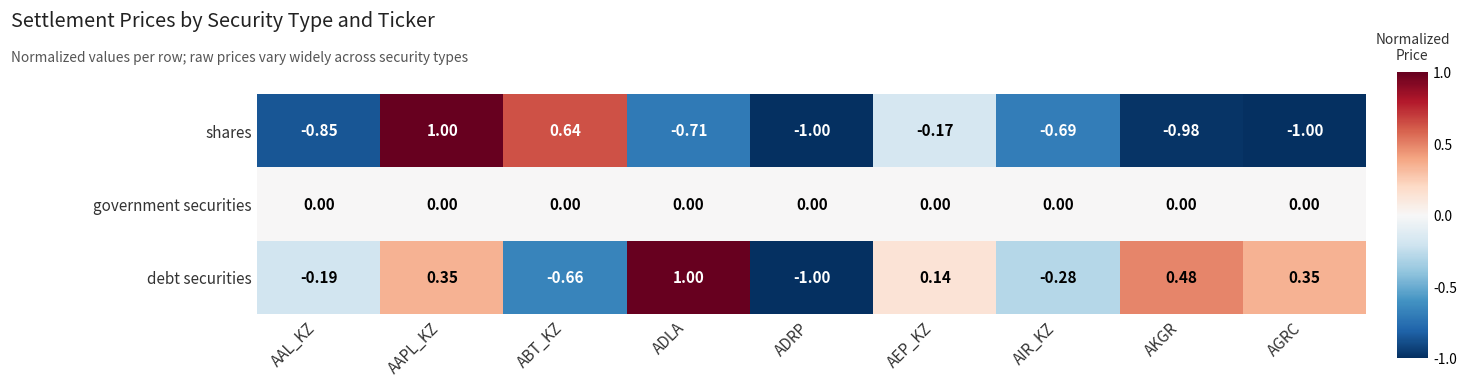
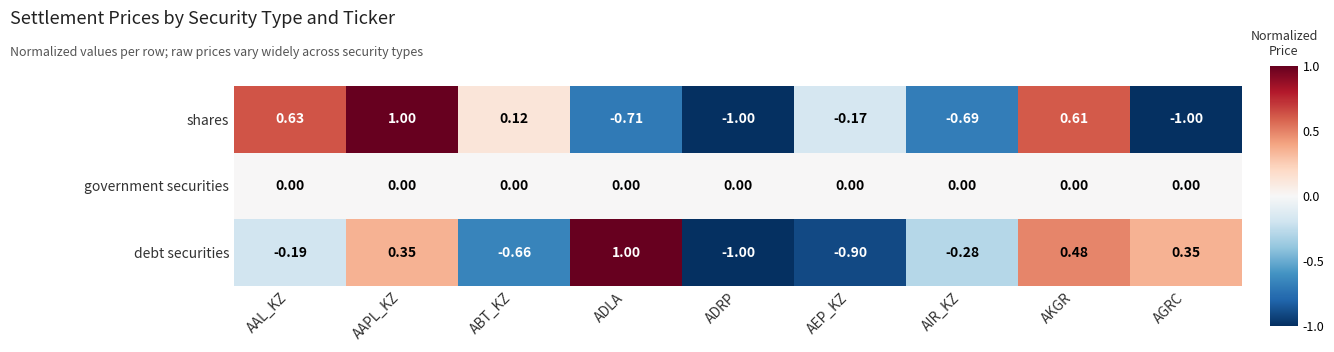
  {
    "shares": {
-     "AAL_KZ": -0.85,
+     "AAL_KZ": 0.63,
      "AAPL_KZ": 1.00,
-     "ABT_KZ": 0.64,
+     "ABT_KZ": 0.12,
      "ADLA": -0.71,
      "ADRP": -1.00,
      "AEP_KZ": -0.17,
      "AIR_KZ": -0.69,
-     "AKGR": -0.98,
+     "AKGR": 0.61,
      "AGRC": -1.00
    },
    "government securities": {
      "AAL_KZ": 0.00,
      "AAPL_KZ": 0.00,
      "ABT_KZ": 0.00,
      "ADLA": 0.00,
      "ADRP": 0.00,
      "AEP_KZ": 0.00,
      "AIR_KZ": 0.00,
      "AKGR": 0.00,
      "AGRC": 0.00
    },
    "debt securities": {
      "AAL_KZ": -0.19,
      "AAPL_KZ": 0.35,
      "ABT_KZ": -0.66,
      "ADLA": 1.00,
      "ADRP": -1.00,
-     "AEP_KZ": 0.14,
+     "AEP_KZ": -0.90,
      "AIR_KZ": -0.28,
      "AKGR": 0.48,
      "AGRC": 0.35
    }
  }
